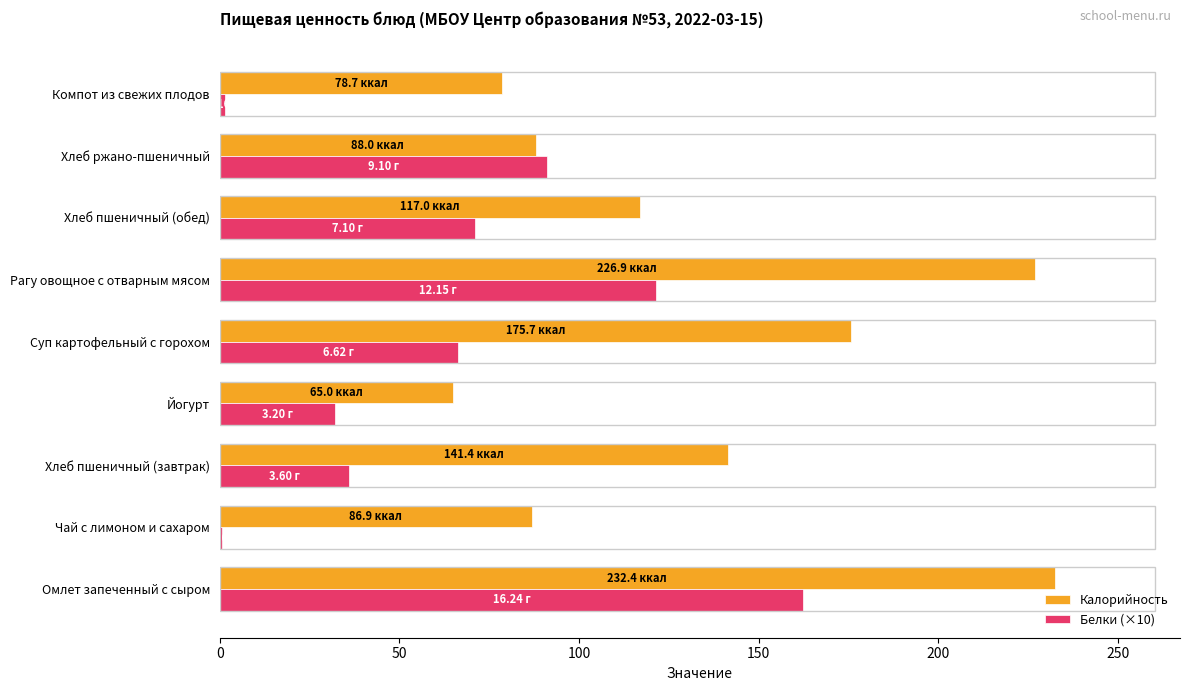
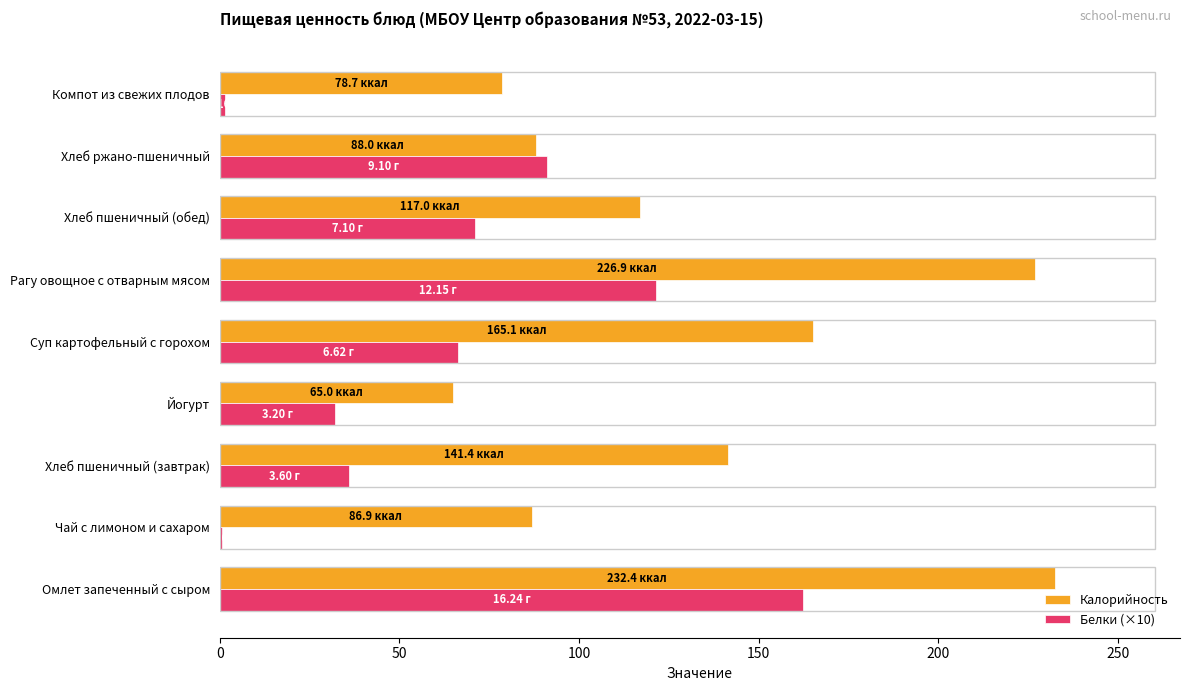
  {
    "Калорийность": {
      "Компот из свежих плодов": 78.7,
      "Хлеб ржано-пшеничный": 88.0,
      "Хлеб пшеничный (обед)": 117.0,
      "Рагу овощное с отварным мясом": 226.9,
-     "Суп картофельный с горохом": 175.7,
+     "Суп картофельный с горохом": 165.1,
      "Йогурт": 65.0,
      "Хлеб пшеничный (завтрак)": 141.4,
      "Чай с лимоном и сахаром": 86.9,
      "Омлет запеченный с сыром": 232.4
    },
    "Белки (×10)": {
      "Компот из свежих плодов": 2
    }
  }
